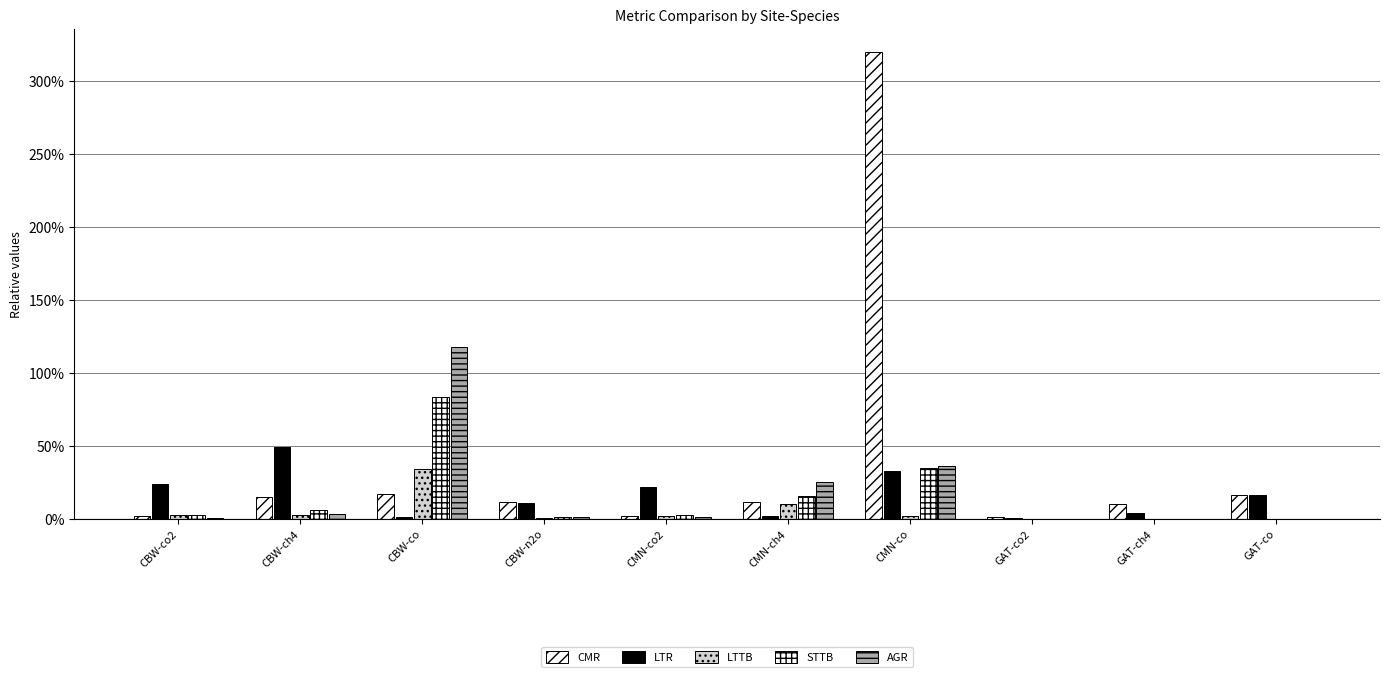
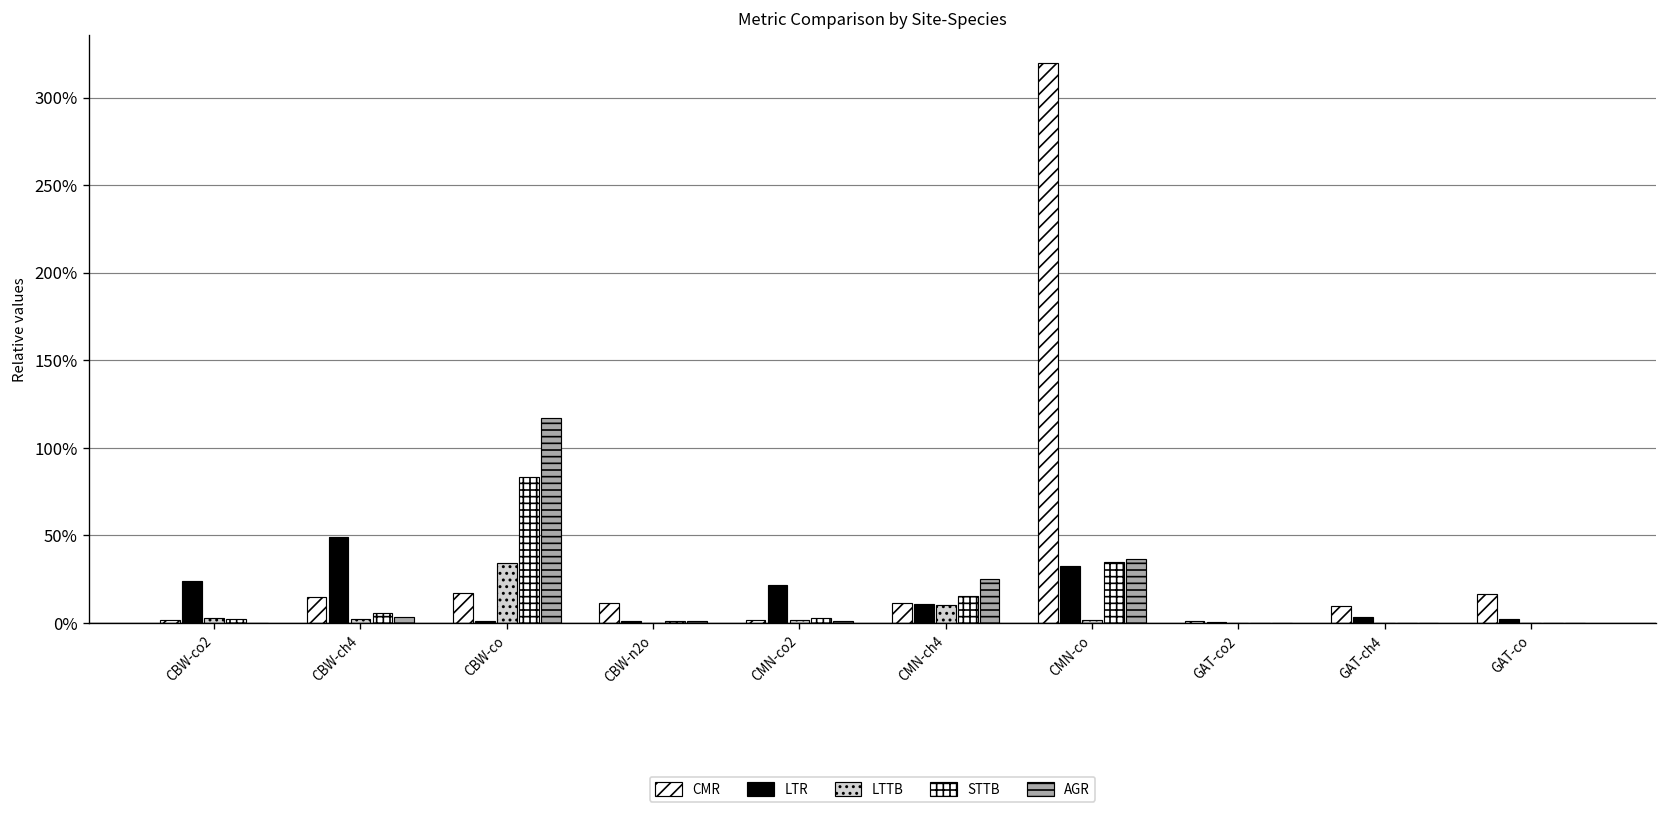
  {
    "LTR": {
      "CBW-co2": "24%",
      "CBW-ch4": "49%",
-     "CBW-n2o": "10%",
+     "CBW-n2o": "1%",
      "CMN-co2": "22%",
-     "CMN-ch4": "2%",
+     "CMN-ch4": "11%",
      "CMN-co": "33%",
      "GAT-ch4": "4%",
-     "GAT-co": "16%"
+     "GAT-co": "2%"
    },
    "LTTB": {
      "CBW-co2": "3%",
      "CBW-ch4": "3%",
      "CBW-co": "34%",
      "CMN-ch4": "10%",
      "GAT-co2": "0%",
      "GAT-ch4": "0%",
      "GAT-co": "0%"
    },
    "AGR": {
      "CBW-ch4": "3%",
      "CBW-co": "117%",
      "CMN-ch4": "25%",
      "CMN-co": "36%",
      "GAT-co2": "0%",
      "GAT-ch4": "0%",
      "GAT-co": "0%"
    }
  }
